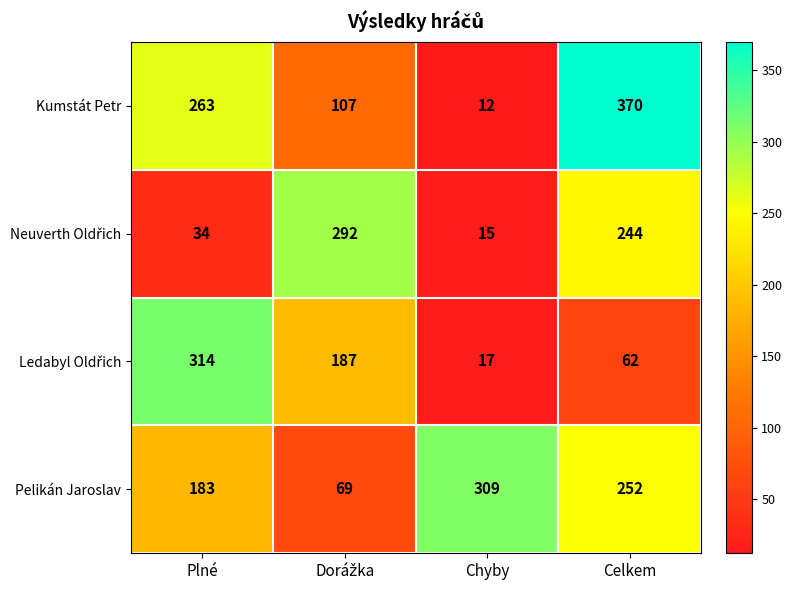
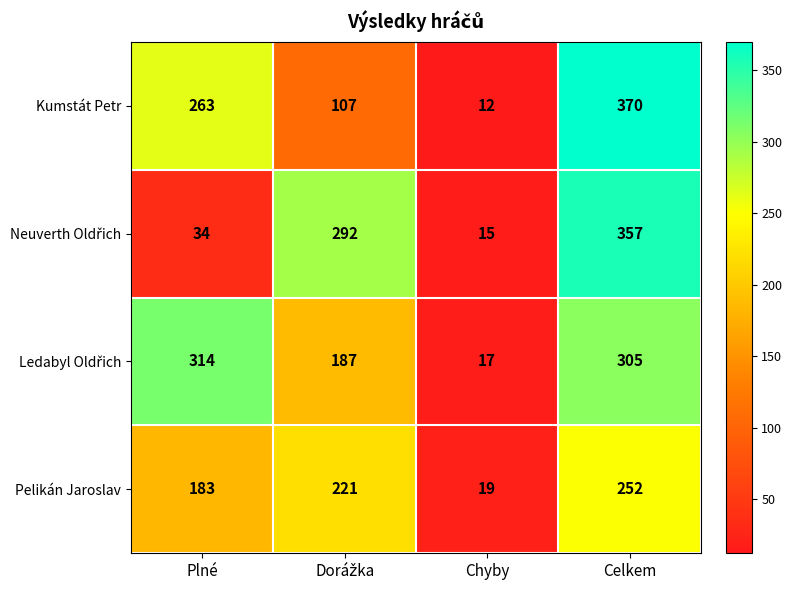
  {
    "Kumstát Petr": {
      "Plné": 263,
      "Dorážka": 107,
      "Chyby": 12,
      "Celkem": 370
    },
    "Neuverth Oldřich": {
      "Plné": 34,
      "Dorážka": 292,
      "Chyby": 15,
-     "Celkem": 244
+     "Celkem": 357
    },
    "Ledabyl Oldřich": {
      "Plné": 314,
      "Dorážka": 187,
      "Chyby": 17,
-     "Celkem": 62
+     "Celkem": 305
    },
    "Pelikán Jaroslav": {
      "Plné": 183,
-     "Dorážka": 69,
-     "Chyby": 309,
+     "Dorážka": 221,
+     "Chyby": 19,
      "Celkem": 252
    }
  }
